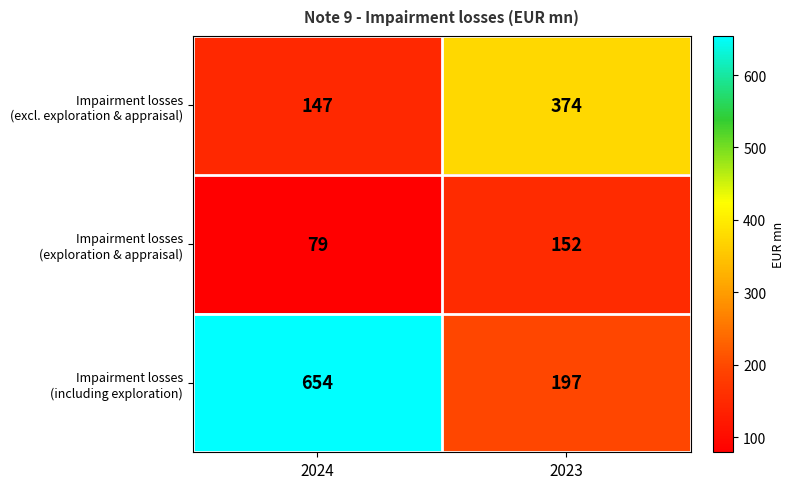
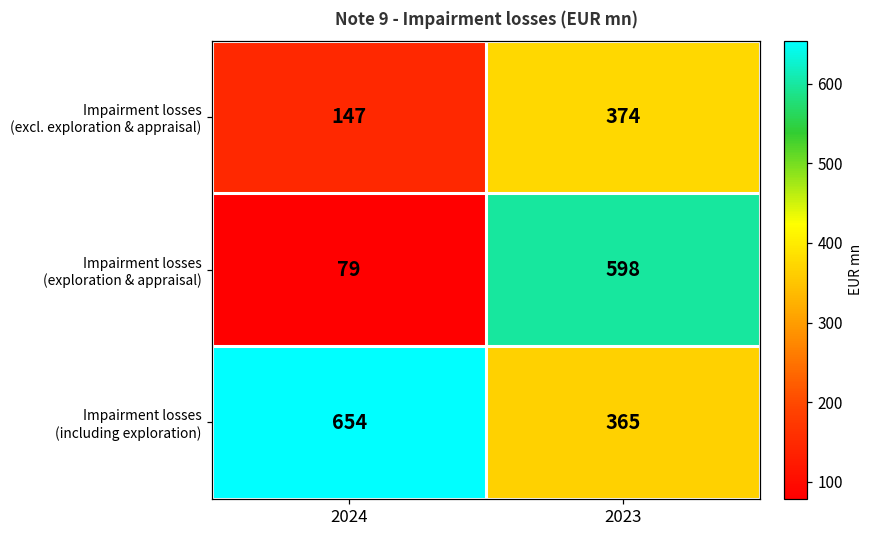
  {
    "Impairment losses (excl. exploration & appraisal)": {
      "2024": 147,
      "2023": 374
    },
    "Impairment losses (exploration & appraisal)": {
      "2024": 79,
-     "2023": 152
+     "2023": 598
    },
    "Impairment losses (including exploration)": {
      "2024": 654,
-     "2023": 197
+     "2023": 365
    }
  }
